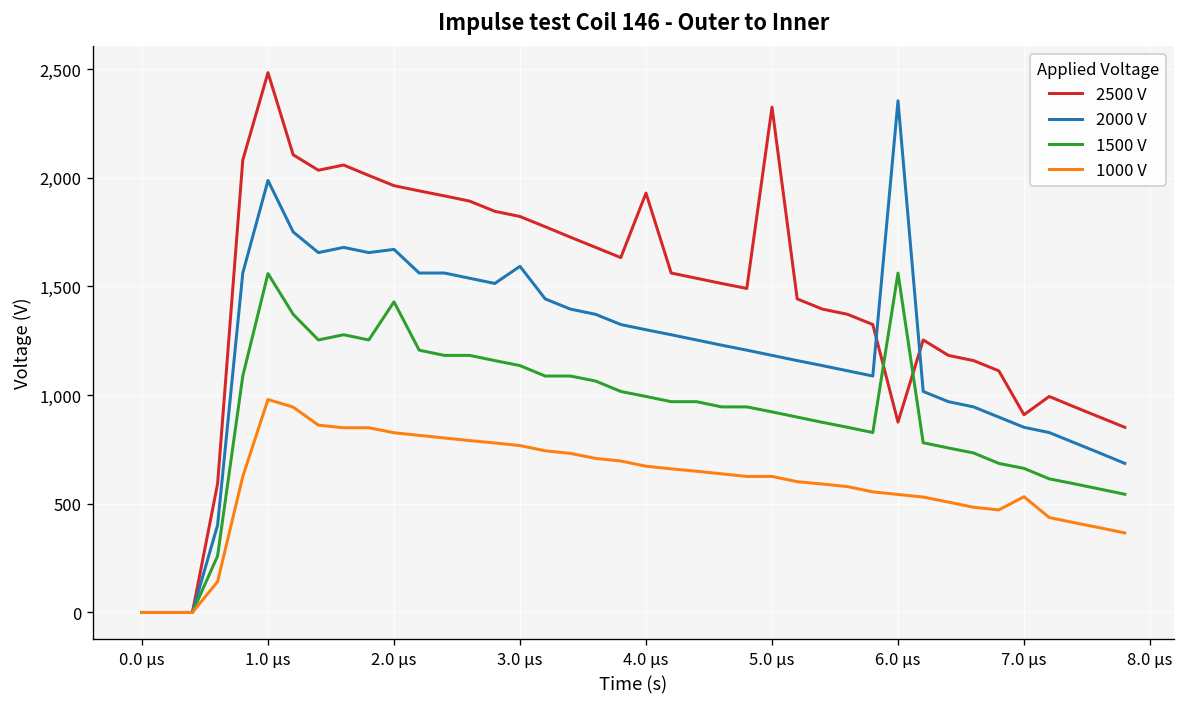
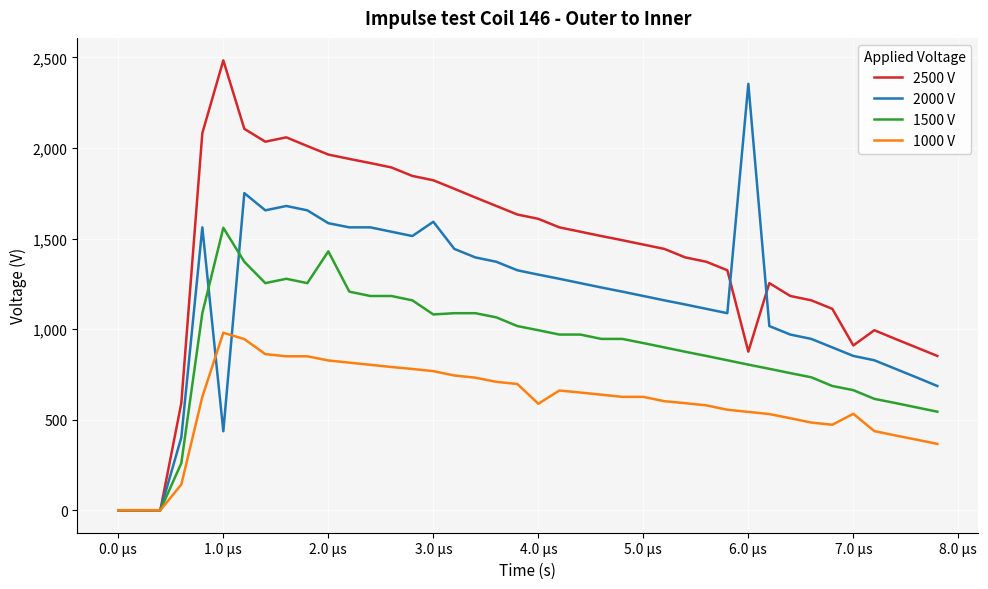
  {
    "2500 V": {
      "1.0 µs": "2,480",
      "2.0 µs": "1,960",
      "3.0 µs": "1,820",
-     "4.0 µs": "1,930",
-     "5.0 µs": "2,330",
+     "4.0 µs": "1,610",
+     "5.0 µs": "1,470",
      "6.0 µs": "880",
      "7.0 µs": "910"
    },
    "2000 V": {
-     "1.0 µs": "1,990",
-     "2.0 µs": "1,670",
+     "1.0 µs": "440",
+     "2.0 µs": "1,590",
      "3.0 µs": "1,590",
      "4.0 µs": "1,300",
      "5.0 µs": "1,180",
      "6.0 µs": "2,350",
      "7.0 µs": "850"
    },
    "1500 V": {
      "1.0 µs": "1,560",
      "2.0 µs": "1,430",
-     "3.0 µs": "1,140",
+     "3.0 µs": "1,080",
      "4.0 µs": "990",
      "5.0 µs": "920",
-     "6.0 µs": "1,560",
+     "6.0 µs": "800",
      "7.0 µs": "660"
    },
    "1000 V": {
      "1.0 µs": "980",
      "2.0 µs": "830",
      "3.0 µs": "770",
-     "4.0 µs": "670",
+     "4.0 µs": "590",
      "5.0 µs": "630",
      "6.0 µs": "540",
      "7.0 µs": "530"
    }
  }
